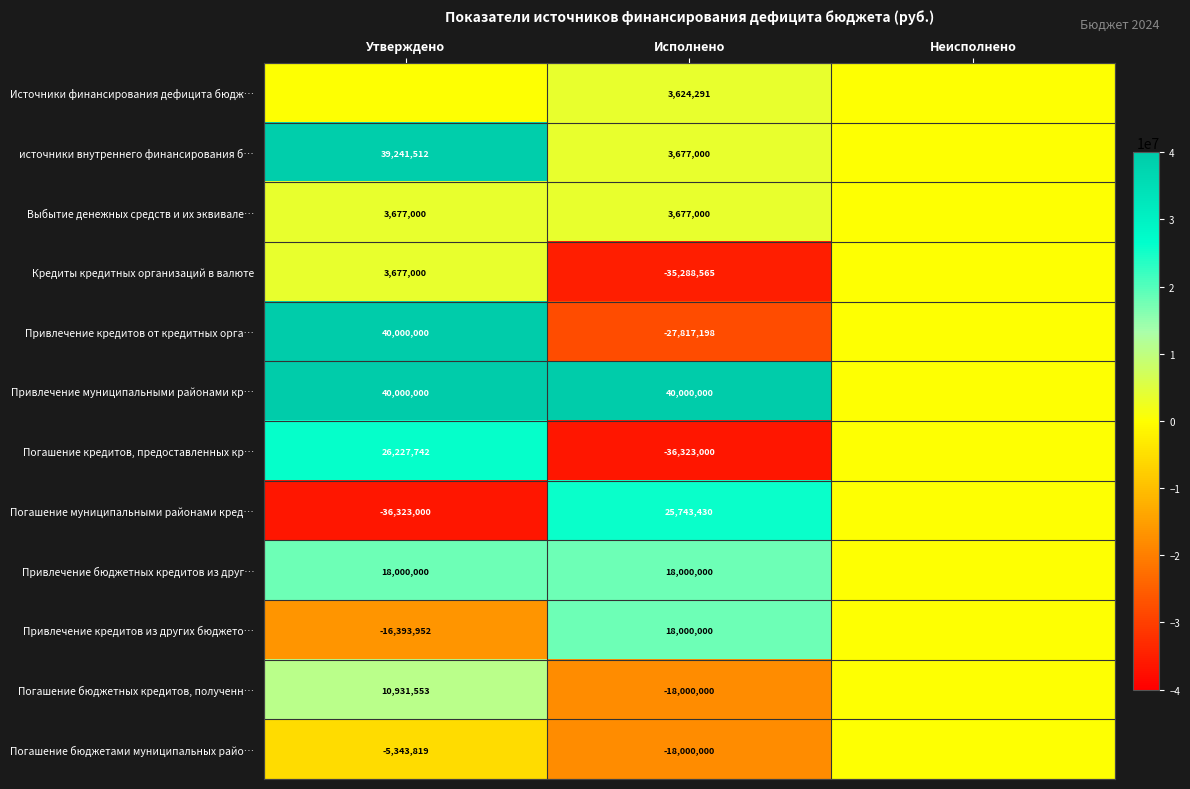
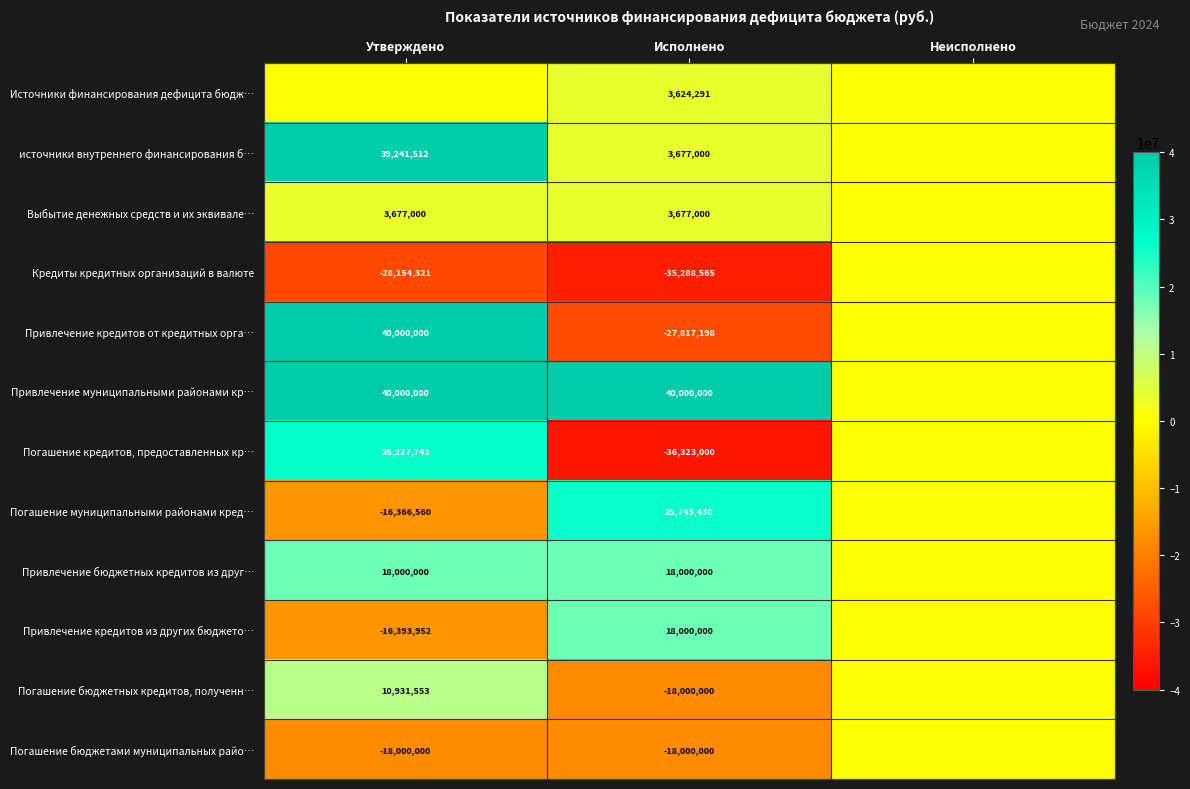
  {
    "Источники финансирования дефицита бюдж…": {
      "Исполнено": "3,624,291"
    },
    "источники внутреннего финансирования б…": {
      "Утверждено": "39,241,512",
      "Исполнено": "3,677,000"
    },
    "Выбытие денежных средств и их эквивале…": {
      "Утверждено": "3,677,000",
      "Исполнено": "3,677,000"
    },
    "Кредиты кредитных организаций в валюте": {
-     "Утверждено": "3,677,000",
+     "Утверждено": "-28,154,321",
      "Исполнено": "-35,288,565"
    },
    "Привлечение кредитов от кредитных орга…": {
      "Утверждено": "40,000,000",
      "Исполнено": "-27,817,198"
    },
    "Привлечение муниципальными районами кр…": {
      "Утверждено": "40,000,000",
      "Исполнено": "40,000,000"
    },
    "Погашение кредитов, предоставленных кр…": {
      "Утверждено": "26,227,742",
      "Исполнено": "-36,323,000"
    },
    "Погашение муниципальными районами кред…": {
-     "Утверждено": "-36,323,000",
+     "Утверждено": "-16,366,560",
      "Исполнено": "25,743,430"
    },
    "Привлечение бюджетных кредитов из друг…": {
      "Утверждено": "18,000,000",
      "Исполнено": "18,000,000"
    },
    "Привлечение кредитов из других бюджето…": {
      "Утверждено": "-16,393,952",
      "Исполнено": "18,000,000"
    },
    "Погашение бюджетных кредитов, полученн…": {
      "Утверждено": "10,931,553",
      "Исполнено": "-18,000,000"
    },
    "Погашение бюджетами муниципальных райо…": {
-     "Утверждено": "-5,343,819",
+     "Утверждено": "-18,000,000",
      "Исполнено": "-18,000,000"
    }
  }
